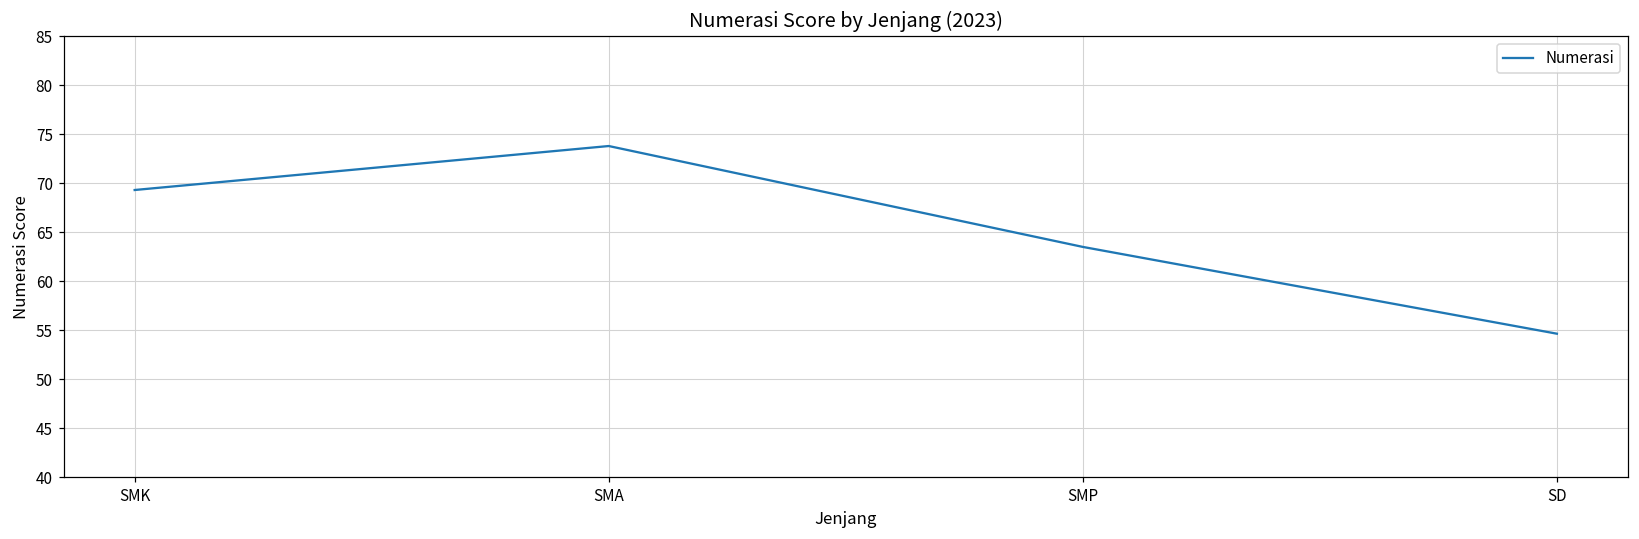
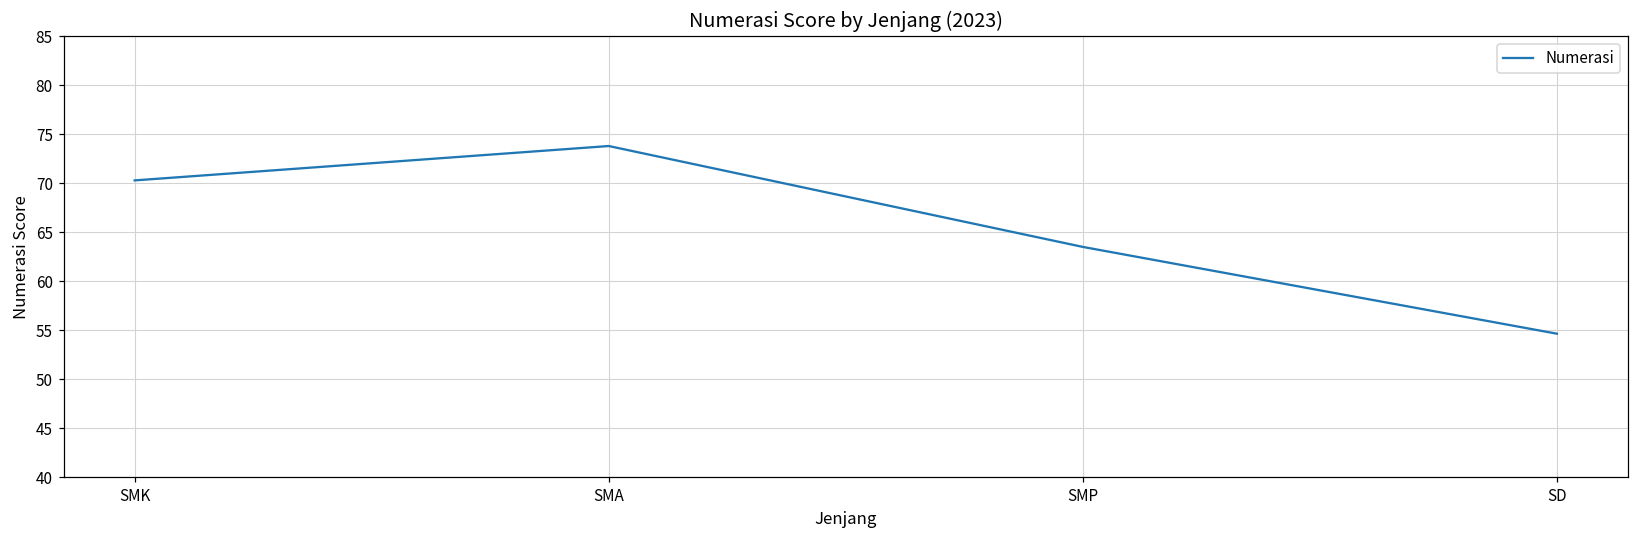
  {
-   "SMK": 69,
+   "SMK": 70,
    "SMA": 74,
    "SMP": 64,
    "SD": 55
  }
